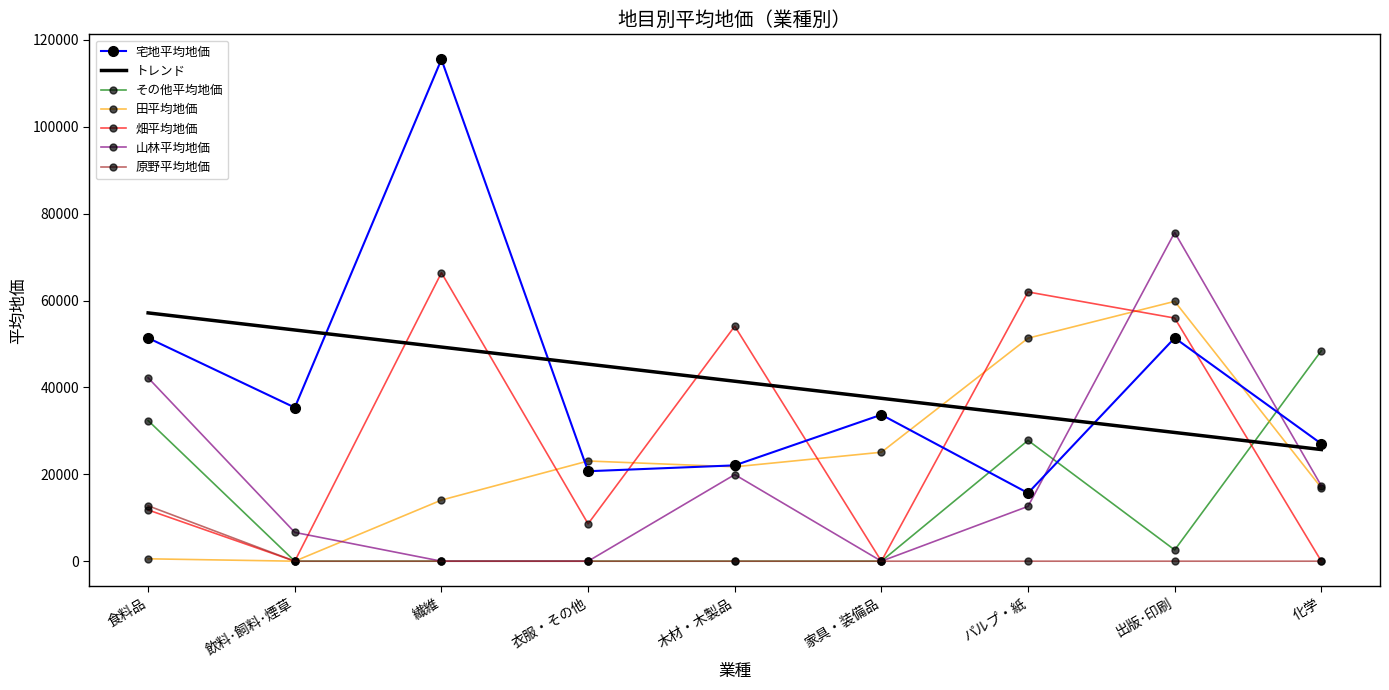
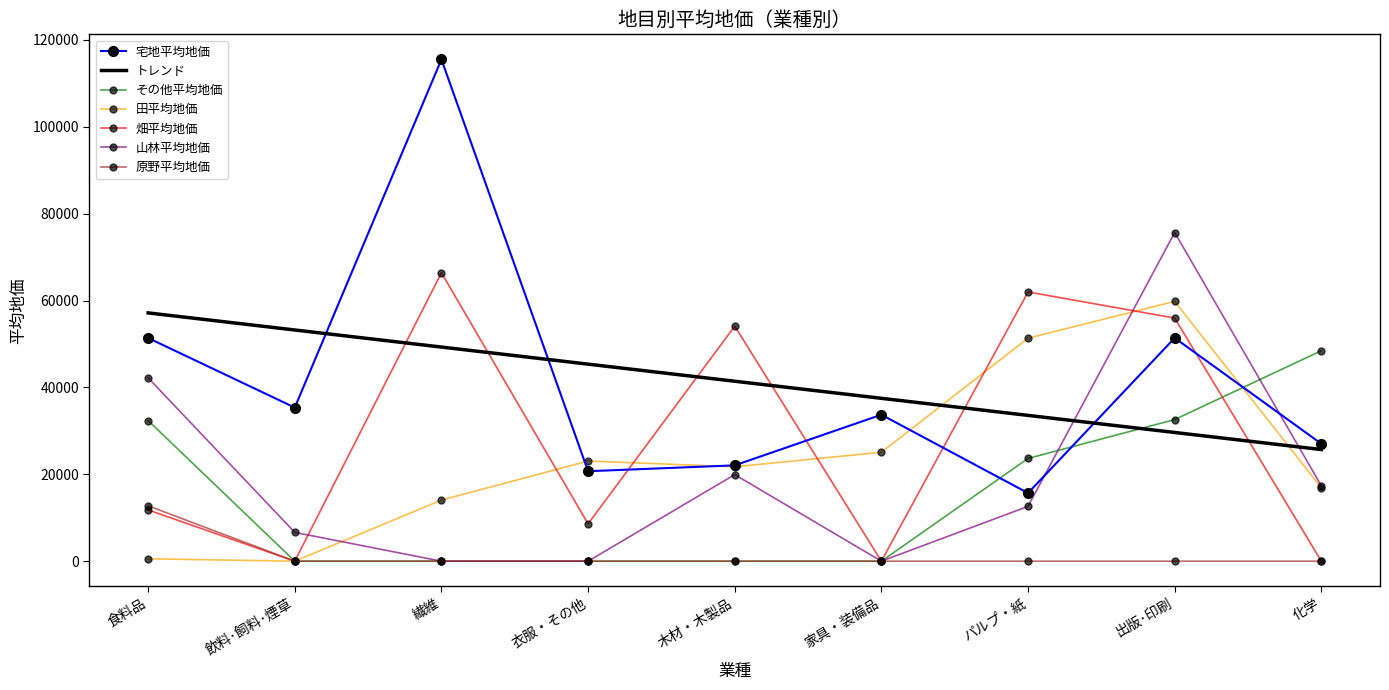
  {
    "宅地平均地価": {
      "食料品": 51000,
      "飲料･飼料･煙草": 35000,
      "繊維": 115000,
      "衣服・その他": 21000,
      "家具・装備品": 34000,
      "パルプ・紙": 16000,
      "出版･印刷": 51000,
      "化学": 27000
    },
    "トレンド": {
      "食料品": 57000,
      "飲料･飼料･煙草": 53000,
      "繊維": 49000,
      "衣服・その他": 45000,
      "木材・木製品": 41000,
      "家具・装備品": 37000,
      "パルプ・紙": 34000,
      "出版･印刷": 30000,
      "化学": 26000
    },
    "その他平均地価": {
      "食料品": 32000,
-     "パルプ・紙": 28000,
-     "出版･印刷": 3000,
+     "パルプ・紙": 24000,
+     "出版･印刷": 33000,
      "化学": 48000
    },
    "田平均地価": {
      "食料品": 1000,
      "繊維": 14000,
      "衣服・その他": 23000,
      "家具・装備品": 25000,
      "パルプ・紙": 51000,
      "出版･印刷": 60000
    },
    "畑平均地価": {
      "食料品": 12000,
      "繊維": 66000,
      "衣服・その他": 9000,
      "木材・木製品": 54000,
      "パルプ・紙": 62000,
      "出版･印刷": 56000
    },
    "山林平均地価": {
      "食料品": 42000,
      "飲料･飼料･煙草": 7000,
      "木材・木製品": 20000,
      "パルプ・紙": 13000,
      "出版･印刷": 76000
    },
    "原野平均地価": {
      "食料品": 13000,
      "パルプ・紙": 0,
      "出版･印刷": 0
    }
  }
